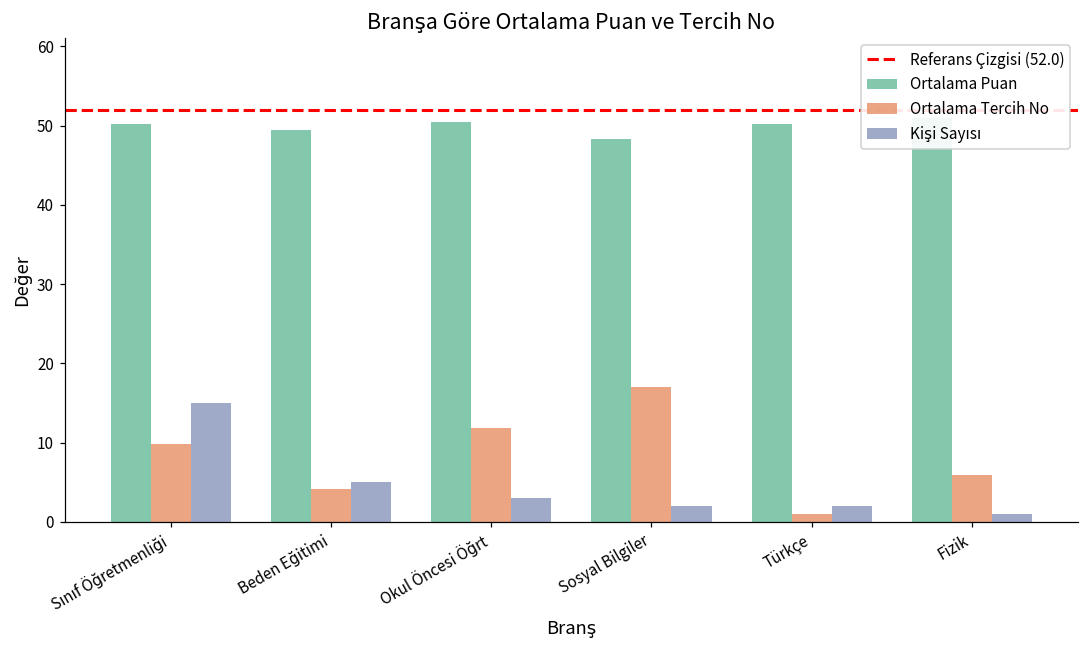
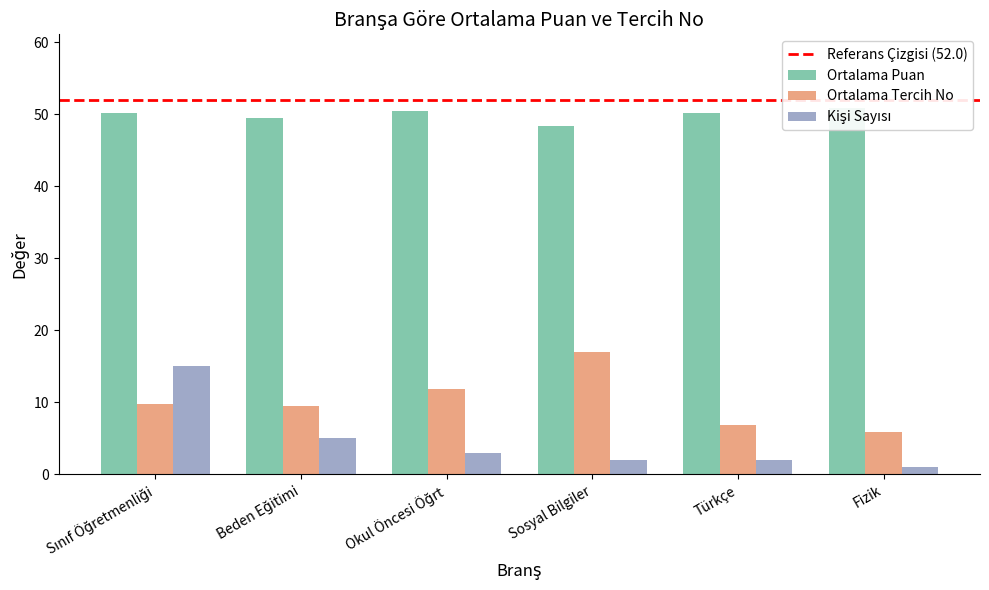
  {
    "Ortalama Tercih No": {
      "Sınıf Öğretmenliği": 10,
-     "Beden Eğitimi": 4,
+     "Beden Eğitimi": 10,
      "Okul Öncesi Öğrt": 12,
      "Sosyal Bilgiler": 17,
-     "Türkçe": 1,
+     "Türkçe": 7,
      "Fizik": 6
    }
  }
